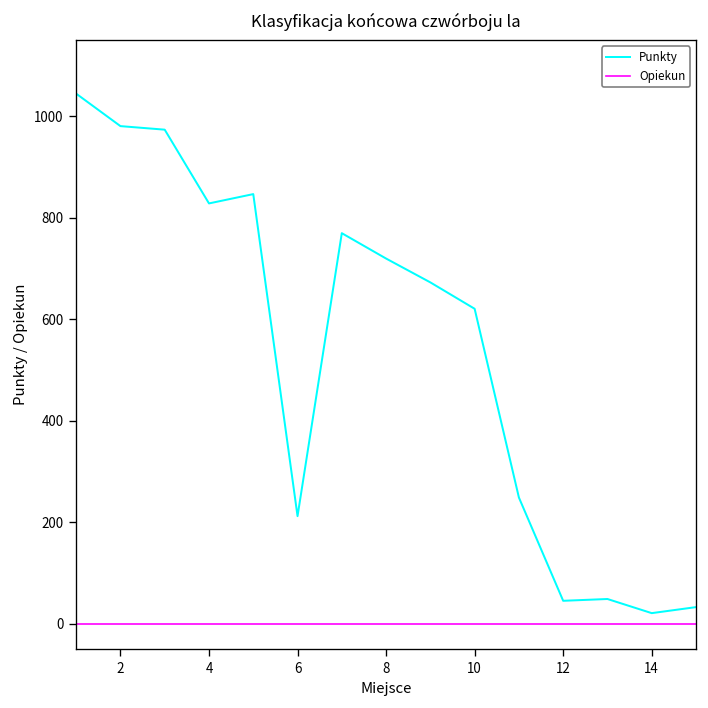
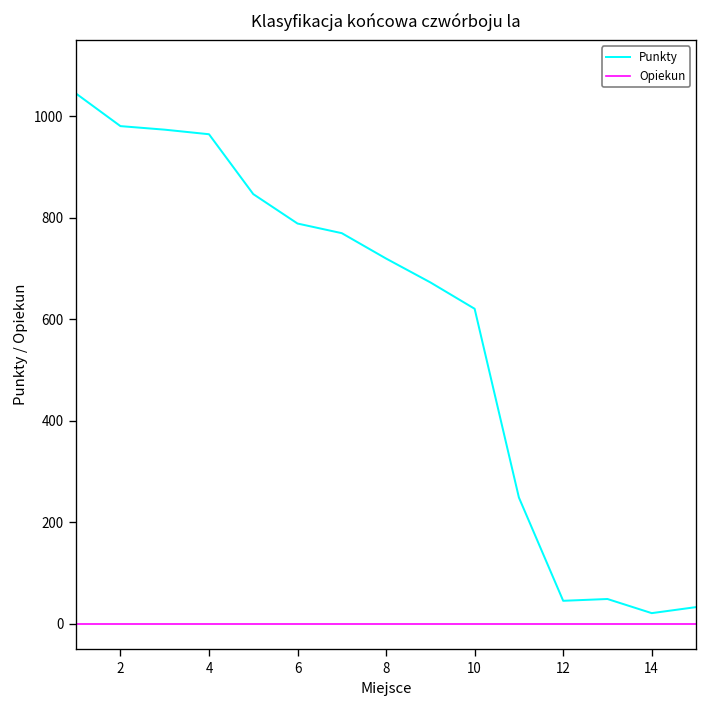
  {
    "Punkty": {
      "2": 980,
-     "4": 830,
-     "6": 210,
+     "4": 970,
+     "6": 790,
      "8": 720,
      "10": 620,
      "12": 50,
      "14": 20
    },
    "Opiekun": {
      "2": 0,
      "4": 0,
      "6": 0,
      "8": 0,
      "10": 0,
      "12": 0,
      "14": 0
    }
  }
